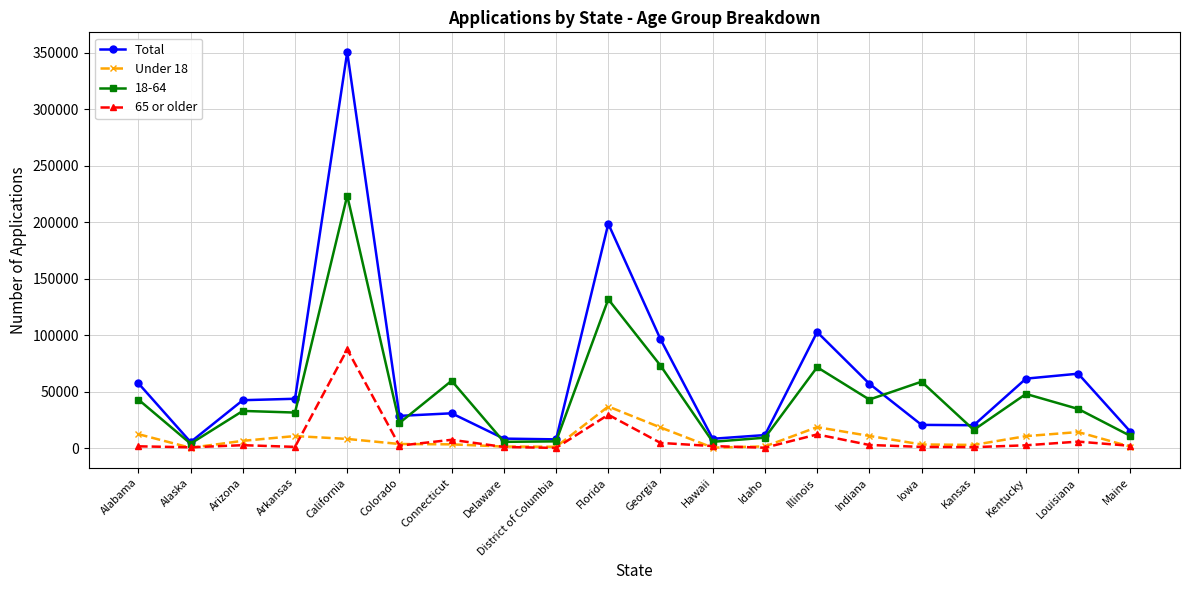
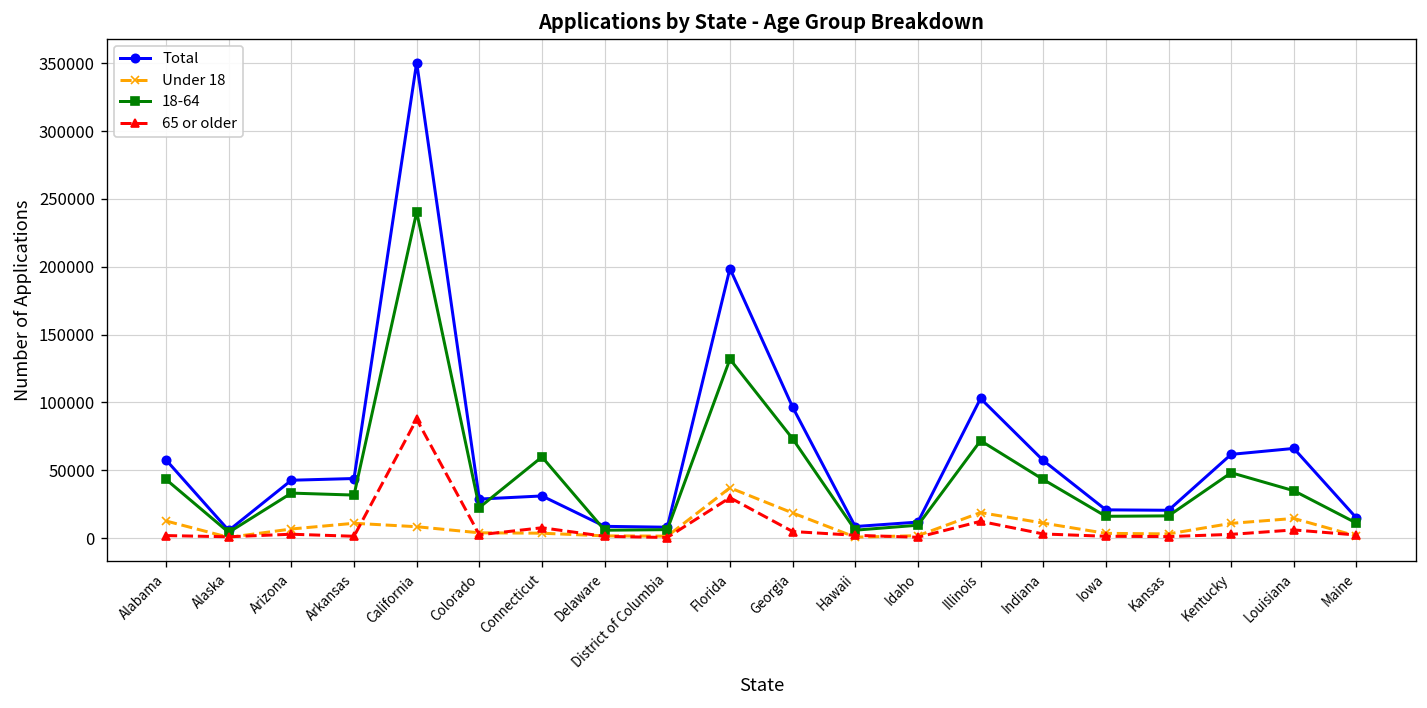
  {
    "Total": {
      "Alabama": 58000,
      "Arizona": 43000,
      "Arkansas": 44000,
      "California": 351000,
      "Colorado": 29000,
      "Connecticut": 31000,
      "Delaware": 9000,
      "Florida": 199000,
      "Georgia": 97000,
      "Hawaii": 8000,
      "Idaho": 12000,
      "Illinois": 103000,
      "Indiana": 57000,
      "Iowa": 21000,
      "Kansas": 20000,
      "Kentucky": 62000,
      "Louisiana": 66000,
      "Maine": 15000
    },
    "Under 18": {
      "Alabama": 13000,
      "Arizona": 7000,
      "Arkansas": 11000,
      "California": 8000,
      "Connecticut": 4000,
      "Florida": 37000,
      "Georgia": 19000,
      "Illinois": 19000,
      "Indiana": 11000,
      "Kentucky": 11000,
      "Louisiana": 14000
    },
    "18-64": {
      "Alabama": 43000,
      "Arizona": 33000,
      "Arkansas": 32000,
-     "California": 224000,
+     "California": 240000,
      "Colorado": 22000,
      "Connecticut": 60000,
      "Delaware": 6000,
      "Florida": 132000,
      "Georgia": 73000,
      "Hawaii": 6000,
      "Idaho": 9000,
      "Illinois": 72000,
      "Indiana": 43000,
-     "Iowa": 59000,
+     "Iowa": 16000,
      "Kansas": 16000,
      "Kentucky": 48000,
      "Louisiana": 35000,
      "Maine": 11000
    },
    "65 or older": {
      "Alabama": 2000,
      "Arizona": 3000,
      "Arkansas": 1000,
      "California": 88000,
      "Connecticut": 8000,
      "Florida": 30000,
      "Georgia": 5000,
      "Illinois": 12000,
      "Indiana": 3000,
      "Kentucky": 3000,
      "Louisiana": 6000
    }
  }
